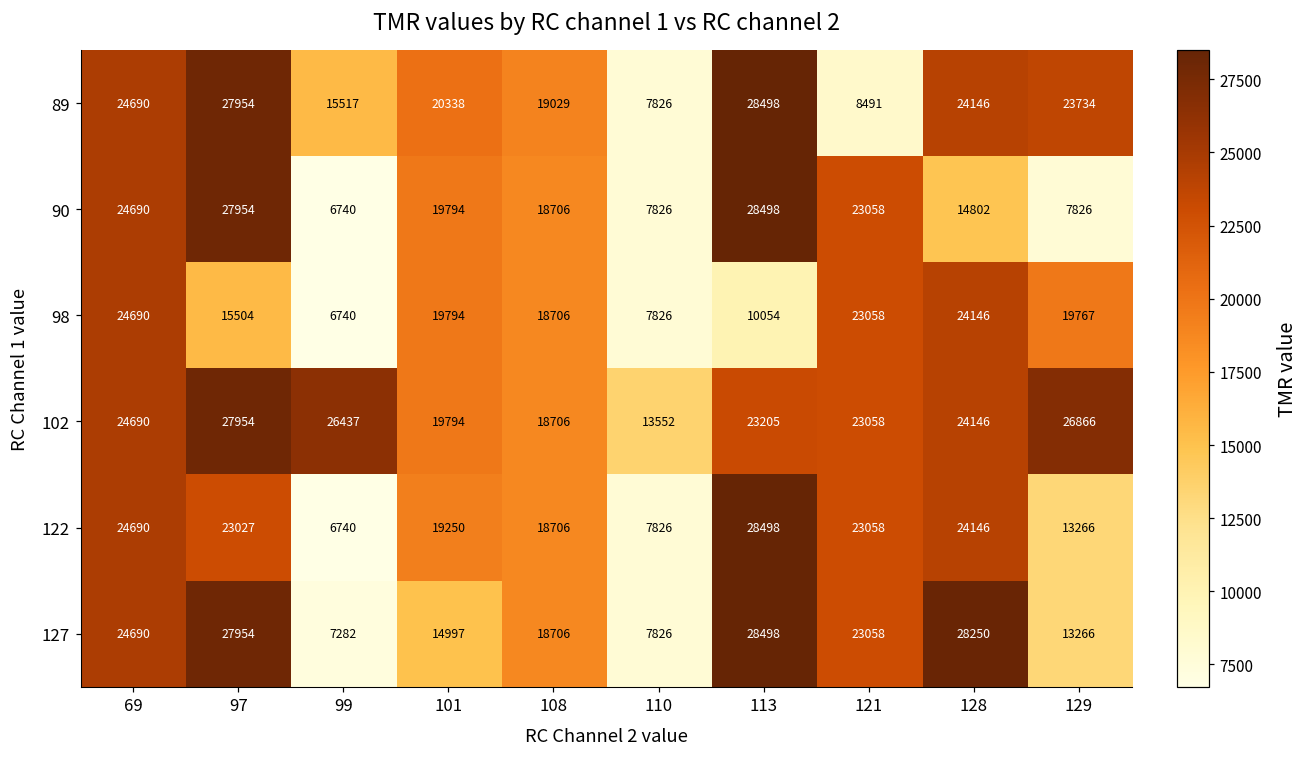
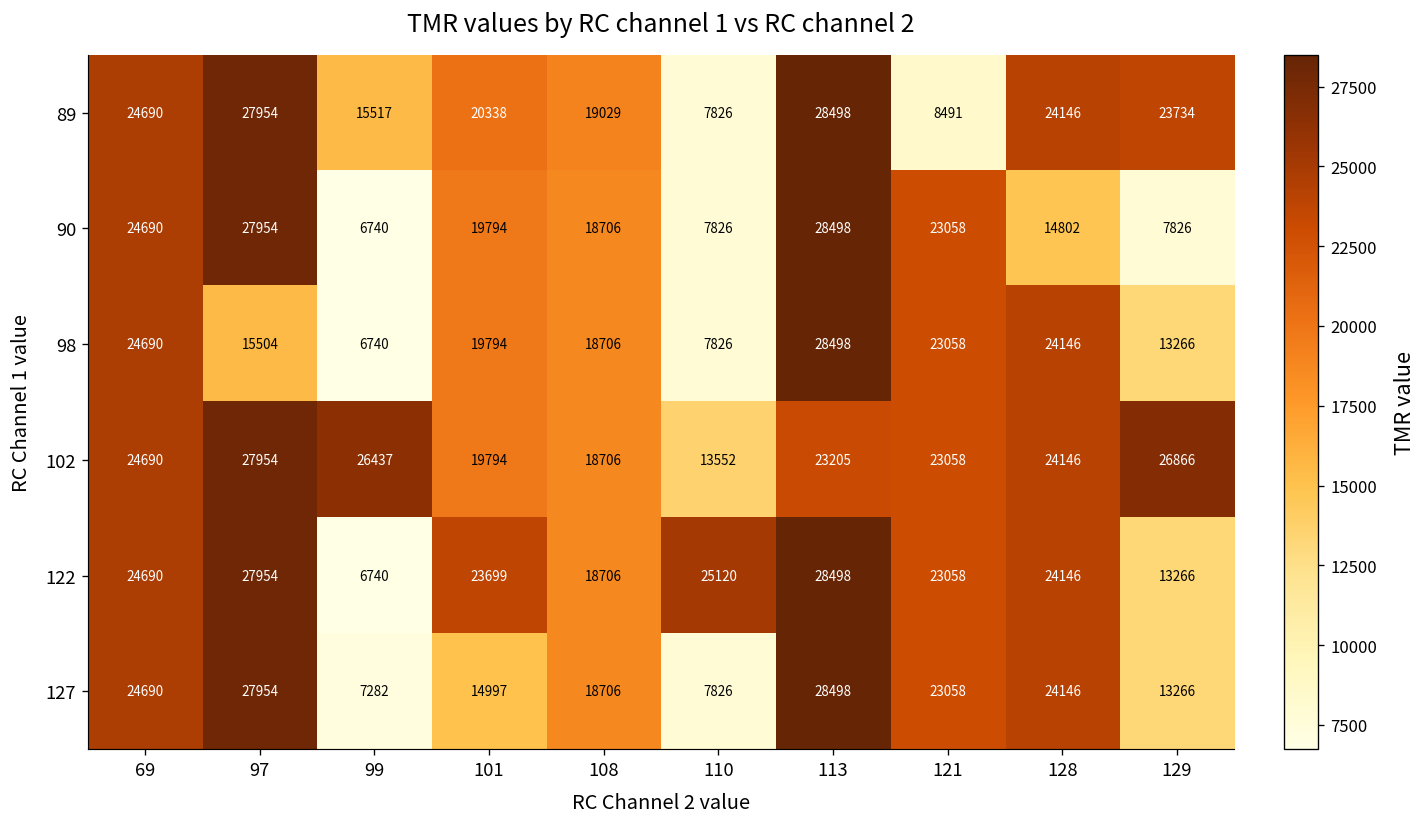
  {
    "89": {
      "69": 24690,
      "97": 27954,
      "99": 15517,
      "101": 20338,
      "108": 19029,
      "110": 7826,
      "113": 28498,
      "121": 8491,
      "128": 24146,
      "129": 23734
    },
    "90": {
      "69": 24690,
      "97": 27954,
      "99": 6740,
      "101": 19794,
      "108": 18706,
      "110": 7826,
      "113": 28498,
      "121": 23058,
      "128": 14802,
      "129": 7826
    },
    "98": {
      "69": 24690,
      "97": 15504,
      "99": 6740,
      "101": 19794,
      "108": 18706,
      "110": 7826,
-     "113": 10054,
+     "113": 28498,
      "121": 23058,
      "128": 24146,
-     "129": 19767
+     "129": 13266
    },
    "102": {
      "69": 24690,
      "97": 27954,
      "99": 26437,
      "101": 19794,
      "108": 18706,
      "110": 13552,
      "113": 23205,
      "121": 23058,
      "128": 24146,
      "129": 26866
    },
    "122": {
      "69": 24690,
-     "97": 23027,
+     "97": 27954,
      "99": 6740,
-     "101": 19250,
+     "101": 23699,
      "108": 18706,
-     "110": 7826,
+     "110": 25120,
      "113": 28498,
      "121": 23058,
      "128": 24146,
      "129": 13266
    },
    "127": {
      "69": 24690,
      "97": 27954,
      "99": 7282,
      "101": 14997,
      "108": 18706,
      "110": 7826,
      "113": 28498,
      "121": 23058,
-     "128": 28250,
+     "128": 24146,
      "129": 13266
    }
  }
